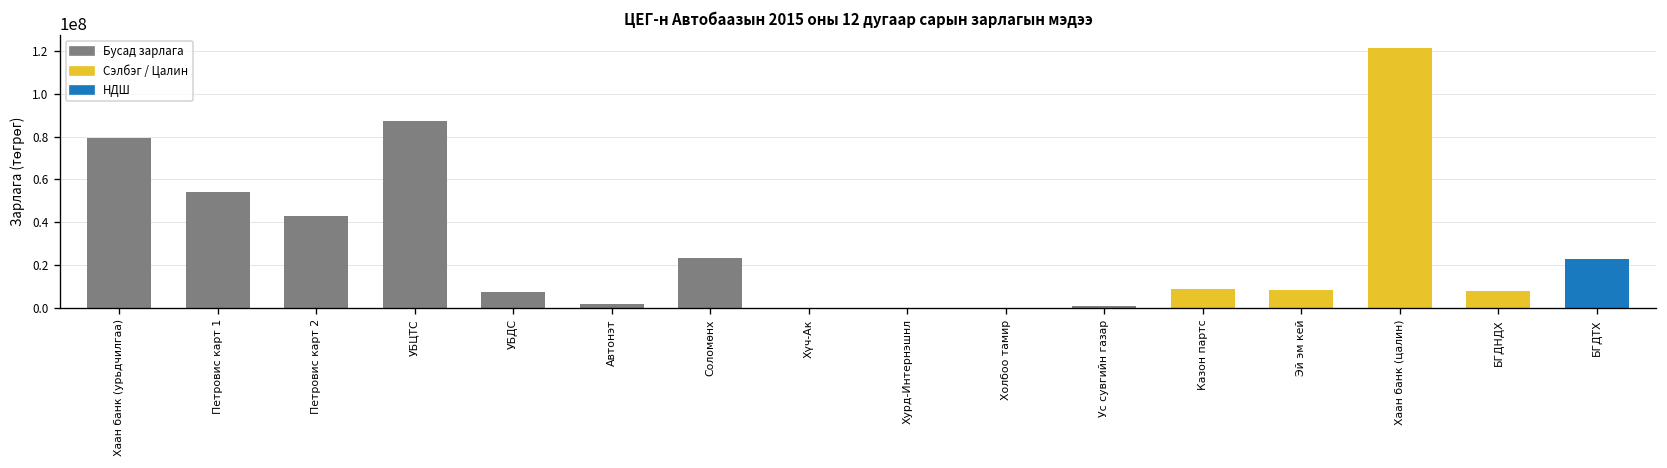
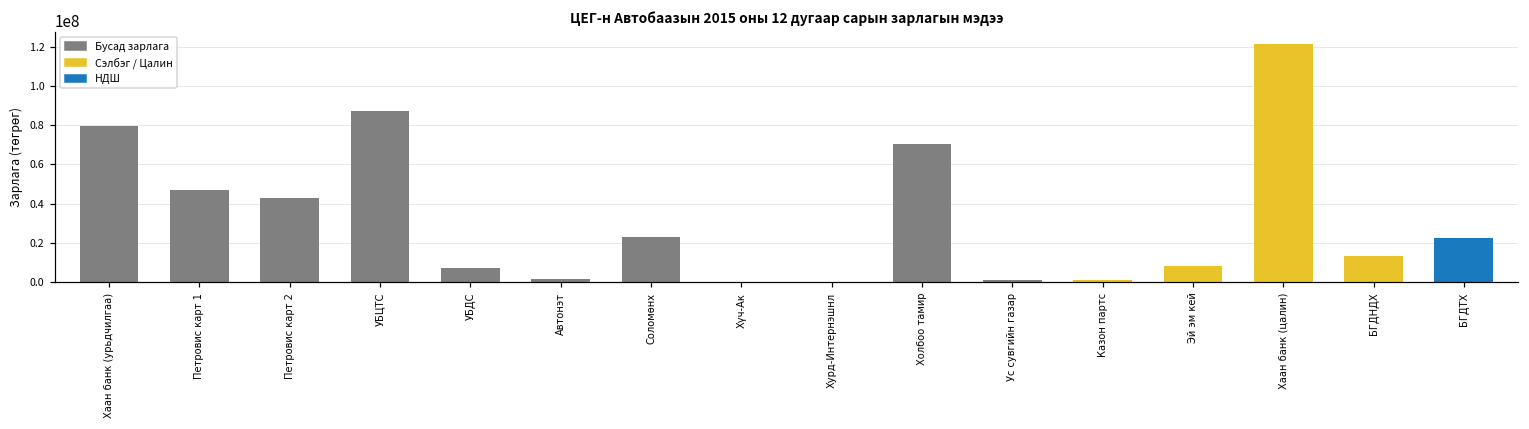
  {
    "Хаан банк (урьдчилгаа)": 80000000,
-   "Петровис карт 1": 54000000,
+   "Петровис карт 1": 47000000,
    "Петровис карт 2": 43000000,
    "УБЦТС": 88000000,
    "УБДС": 7000000,
    "Автонэт": 2000000,
    "Соломөнх": 23000000,
-   "Холбоо тамир": 0,
-   "Казон партс": 9000000,
+   "Холбоо тамир": 70000000,
+   "Казон партс": 1000000,
    "Эй эм кей": 8000000,
    "Хаан банк (цалин)": 122000000,
-   "БГДНДХ": 8000000,
+   "БГДНДХ": 13000000,
    "БГДТХ": 23000000
  }
